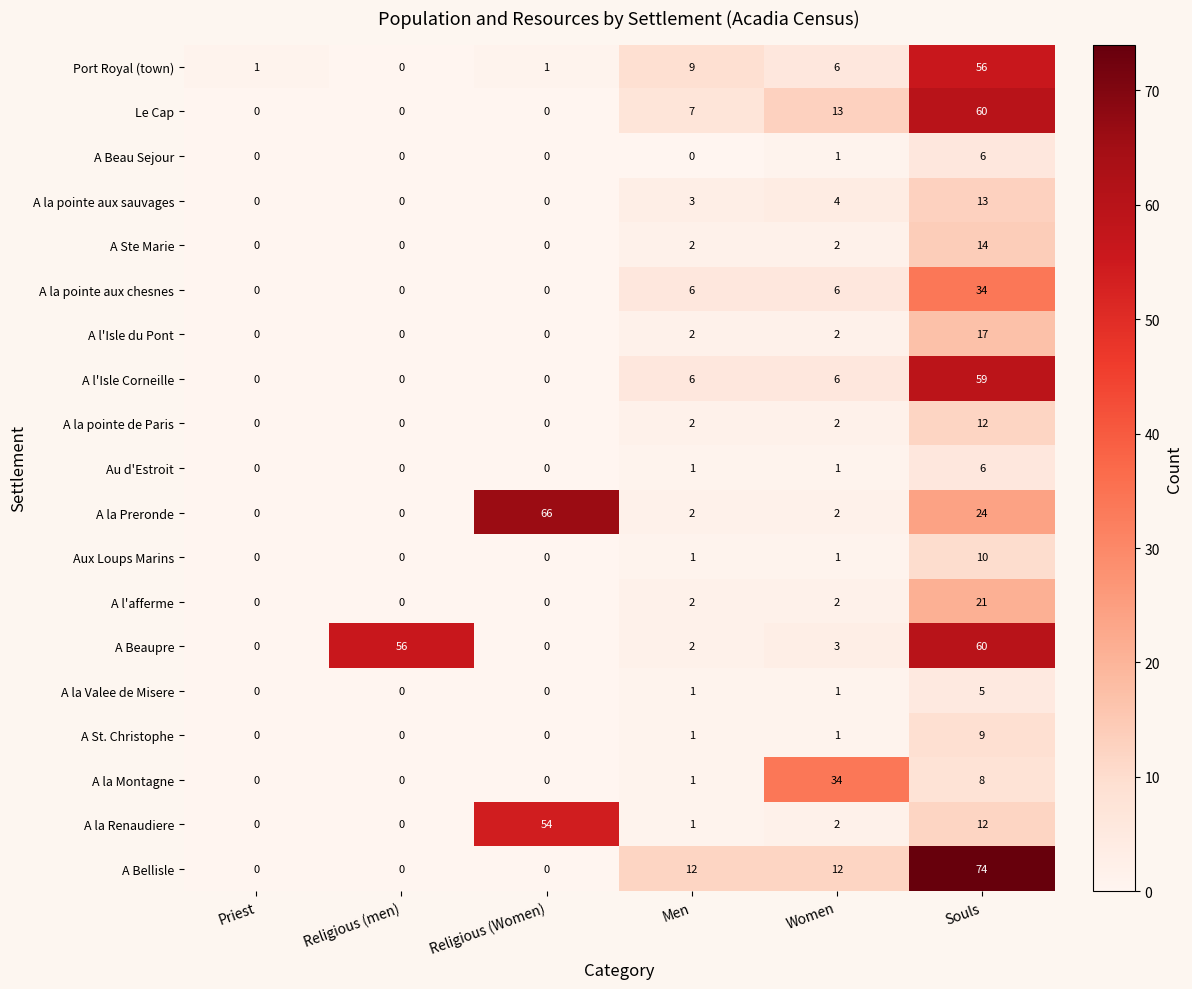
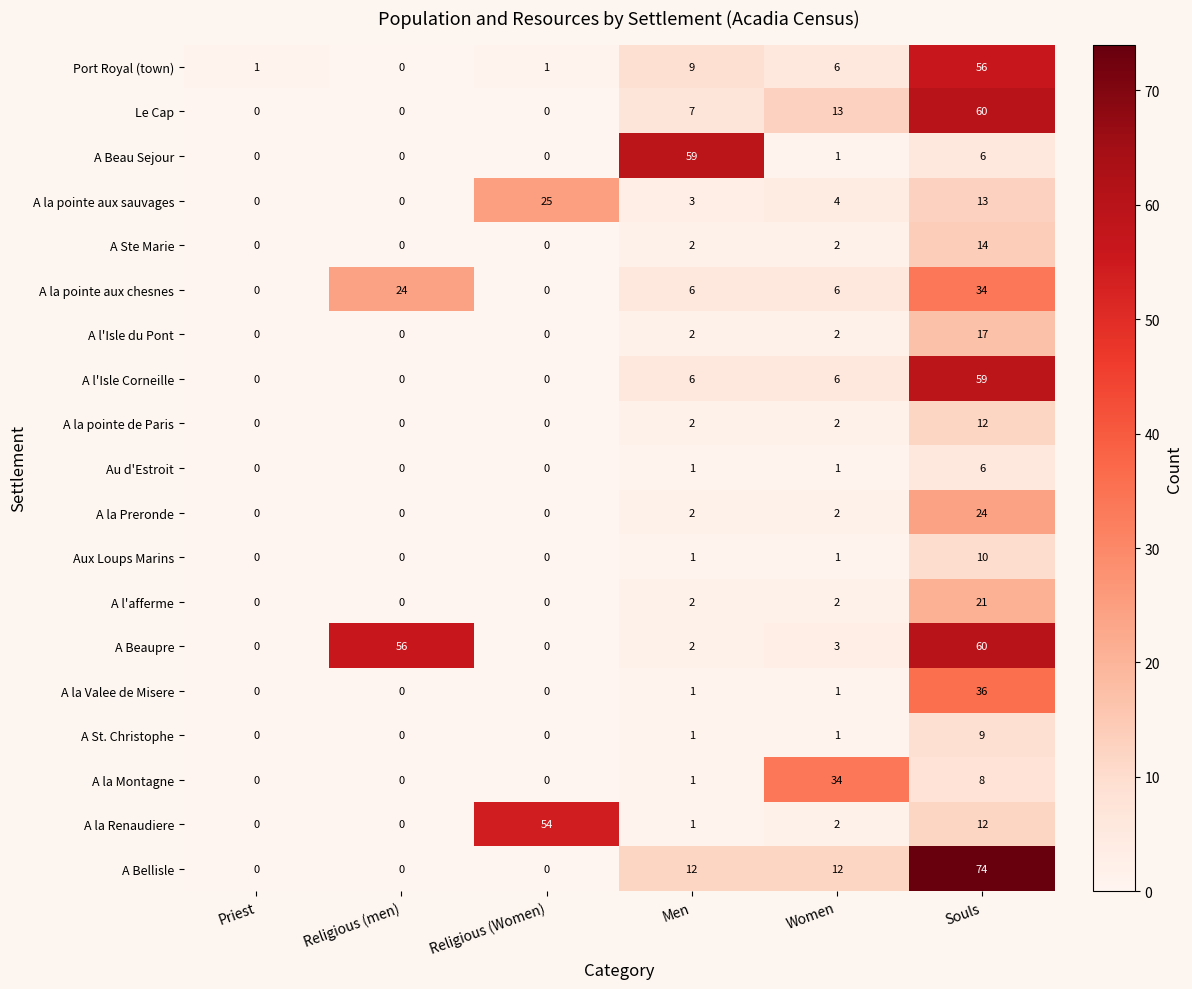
  {
    "Port Royal (town)": {
      "Priest": 1,
      "Religious (men)": 0,
      "Religious (Women)": 1,
      "Men": 9,
      "Women": 6,
      "Souls": 56
    },
    "Le Cap": {
      "Priest": 0,
      "Religious (men)": 0,
      "Religious (Women)": 0,
      "Men": 7,
      "Women": 13,
      "Souls": 60
    },
    "A Beau Sejour": {
      "Priest": 0,
      "Religious (men)": 0,
      "Religious (Women)": 0,
-     "Men": 0,
+     "Men": 59,
      "Women": 1,
      "Souls": 6
    },
    "A la pointe aux sauvages": {
      "Priest": 0,
      "Religious (men)": 0,
-     "Religious (Women)": 0,
+     "Religious (Women)": 25,
      "Men": 3,
      "Women": 4,
      "Souls": 13
    },
    "A Ste Marie": {
      "Priest": 0,
      "Religious (men)": 0,
      "Religious (Women)": 0,
      "Men": 2,
      "Women": 2,
      "Souls": 14
    },
    "A la pointe aux chesnes": {
      "Priest": 0,
-     "Religious (men)": 0,
+     "Religious (men)": 24,
      "Religious (Women)": 0,
      "Men": 6,
      "Women": 6,
      "Souls": 34
    },
    "A l'Isle du Pont": {
      "Priest": 0,
      "Religious (men)": 0,
      "Religious (Women)": 0,
      "Men": 2,
      "Women": 2,
      "Souls": 17
    },
    "A l'Isle Corneille": {
      "Priest": 0,
      "Religious (men)": 0,
      "Religious (Women)": 0,
      "Men": 6,
      "Women": 6,
      "Souls": 59
    },
    "A la pointe de Paris": {
      "Priest": 0,
      "Religious (men)": 0,
      "Religious (Women)": 0,
      "Men": 2,
      "Women": 2,
      "Souls": 12
    },
    "Au d'Estroit": {
      "Priest": 0,
      "Religious (men)": 0,
      "Religious (Women)": 0,
      "Men": 1,
      "Women": 1,
      "Souls": 6
    },
    "A la Preronde": {
      "Priest": 0,
      "Religious (men)": 0,
-     "Religious (Women)": 66,
+     "Religious (Women)": 0,
      "Men": 2,
      "Women": 2,
      "Souls": 24
    },
    "Aux Loups Marins": {
      "Priest": 0,
      "Religious (men)": 0,
      "Religious (Women)": 0,
      "Men": 1,
      "Women": 1,
      "Souls": 10
    },
    "A l'afferme": {
      "Priest": 0,
      "Religious (men)": 0,
      "Religious (Women)": 0,
      "Men": 2,
      "Women": 2,
      "Souls": 21
    },
    "A Beaupre": {
      "Priest": 0,
      "Religious (men)": 56,
      "Religious (Women)": 0,
      "Men": 2,
      "Women": 3,
      "Souls": 60
    },
    "A la Valee de Misere": {
      "Priest": 0,
      "Religious (men)": 0,
      "Religious (Women)": 0,
      "Men": 1,
      "Women": 1,
-     "Souls": 5
+     "Souls": 36
    },
    "A St. Christophe": {
      "Priest": 0,
      "Religious (men)": 0,
      "Religious (Women)": 0,
      "Men": 1,
      "Women": 1,
      "Souls": 9
    },
    "A la Montagne": {
      "Priest": 0,
      "Religious (men)": 0,
      "Religious (Women)": 0,
      "Men": 1,
      "Women": 34,
      "Souls": 8
    },
    "A la Renaudiere": {
      "Priest": 0,
      "Religious (men)": 0,
      "Religious (Women)": 54,
      "Men": 1,
      "Women": 2,
      "Souls": 12
    },
    "A Bellisle": {
      "Priest": 0,
      "Religious (men)": 0,
      "Religious (Women)": 0,
      "Men": 12,
      "Women": 12,
      "Souls": 74
    }
  }
